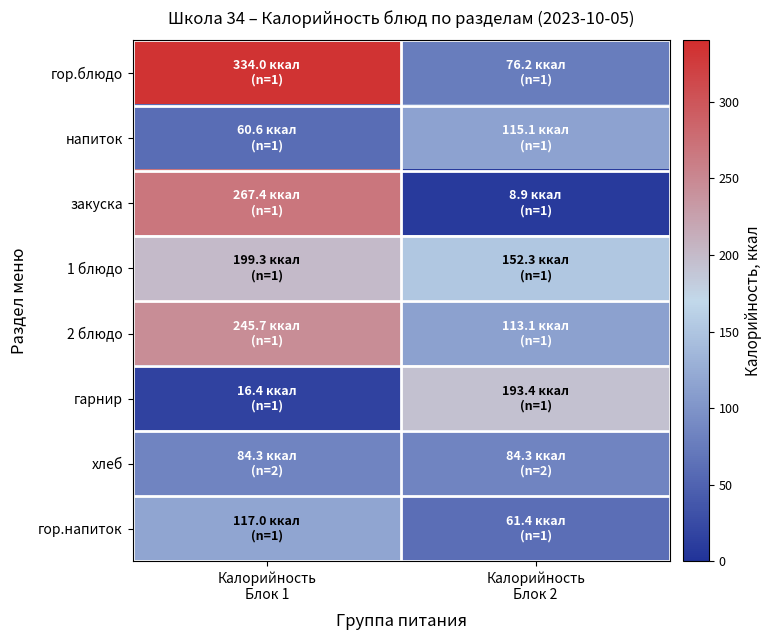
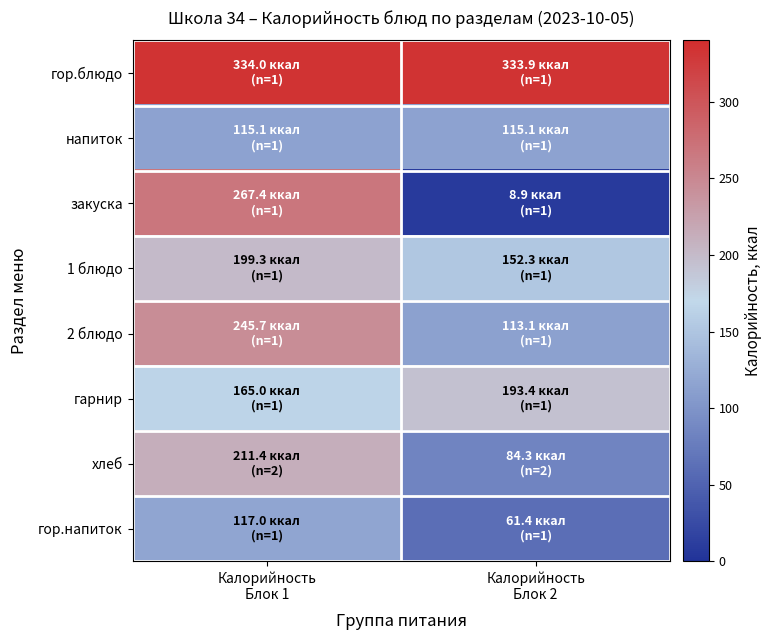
  {
    "гор.блюдо": {
-     "Калорийность Блок 2": 76.2
+     "Калорийность Блок 2": 333.9
    },
    "напиток": {
-     "Калорийность Блок 1": 60.6
+     "Калорийность Блок 1": 115.1
    },
    "гарнир": {
-     "Калорийность Блок 1": 16.4
+     "Калорийность Блок 1": 165.0
    },
    "хлеб": {
-     "Калорийность Блок 1": 84.3
+     "Калорийность Блок 1": 211.4
    }
  }
